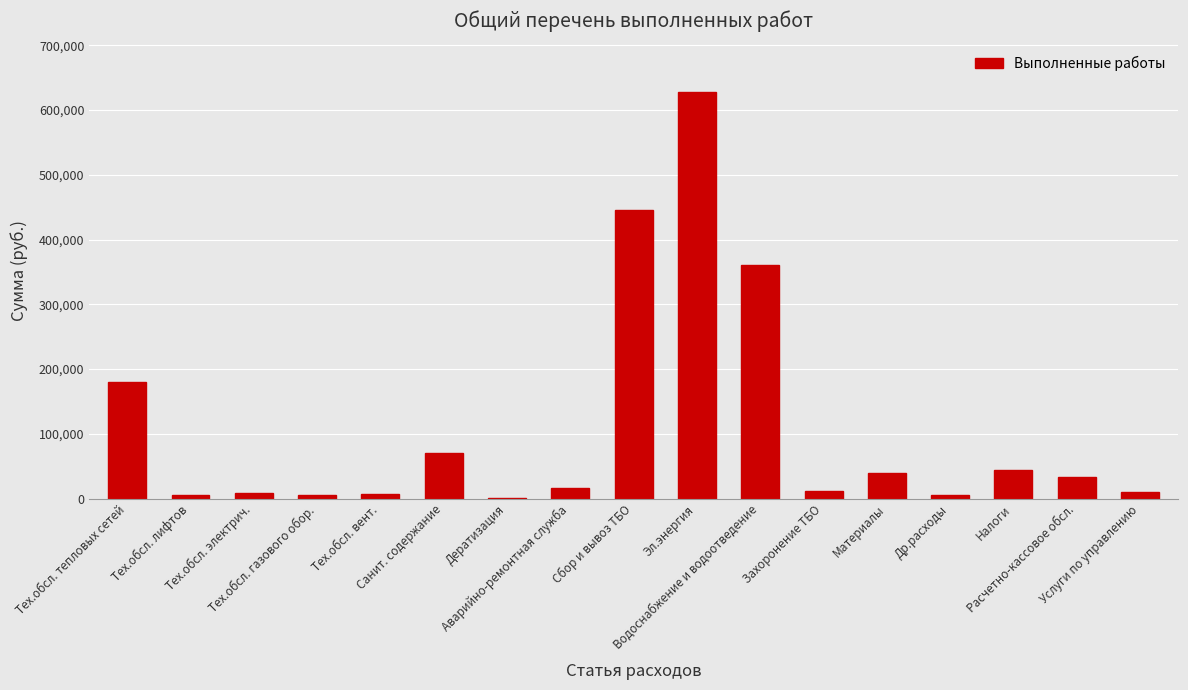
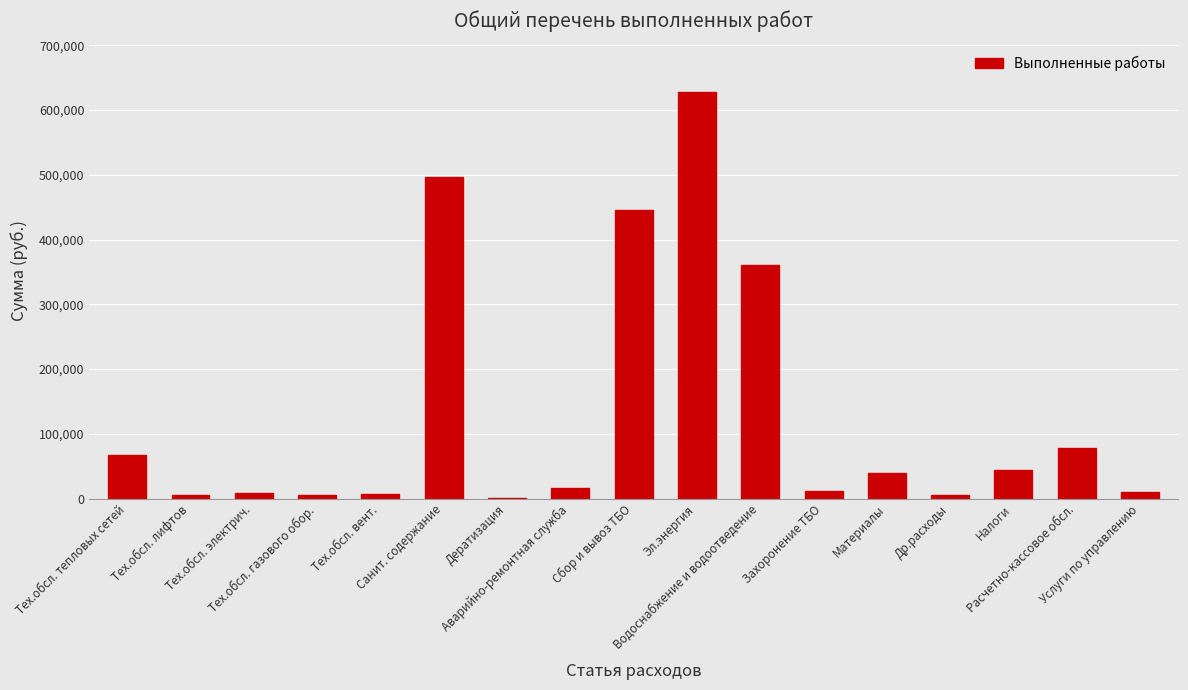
  {
-   "Тех.обсл. тепловых сетей": "180,000",
+   "Тех.обсл. тепловых сетей": "70,000",
    "Тех.обсл. лифтов": "10,000",
    "Тех.обсл. электрич.": "10,000",
    "Тех.обсл. газового обор.": "10,000",
    "Тех.обсл. вент.": "10,000",
-   "Санит. содержание": "70,000",
+   "Санит. содержание": "500,000",
    "Аварийно-ремонтная служба": "20,000",
    "Сбор и вывоз ТБО": "450,000",
    "Эл.энергия": "630,000",
    "Водоснабжение и водоотведение": "360,000",
    "Захоронение ТБО": "10,000",
    "Материалы": "40,000",
    "Др.расходы": "10,000",
    "Налоги": "40,000",
-   "Расчетно-кассовое обсл.": "30,000",
+   "Расчетно-кассовое обсл.": "80,000",
    "Услуги по управлению": "10,000"
  }
